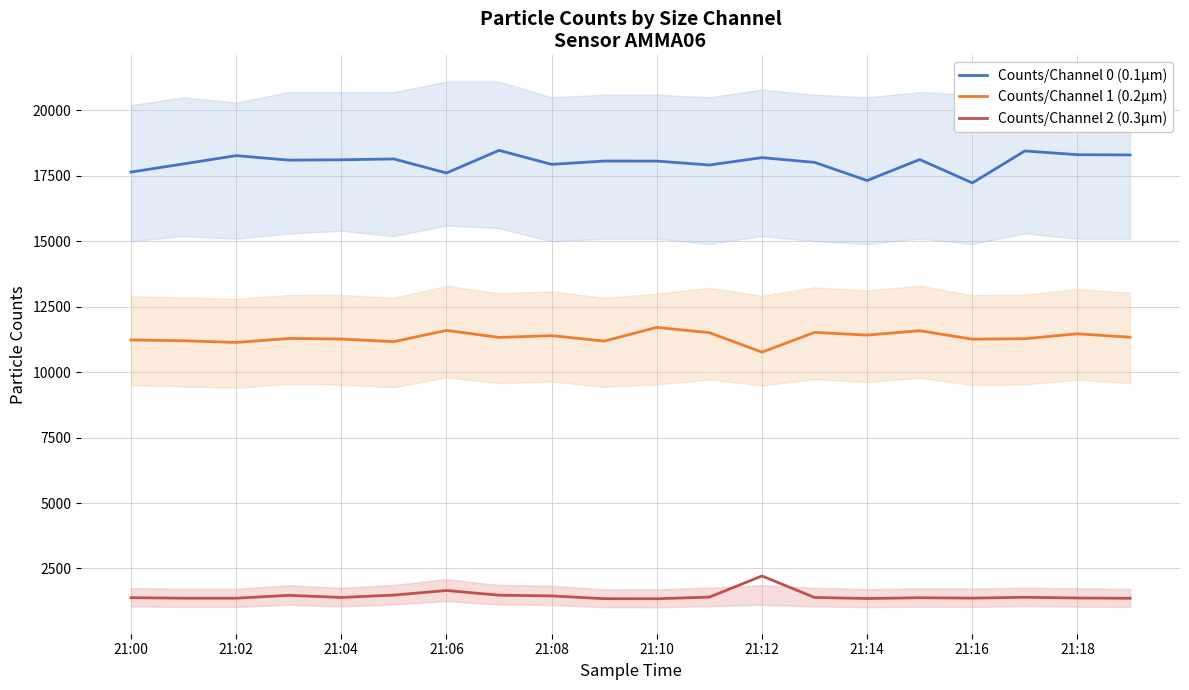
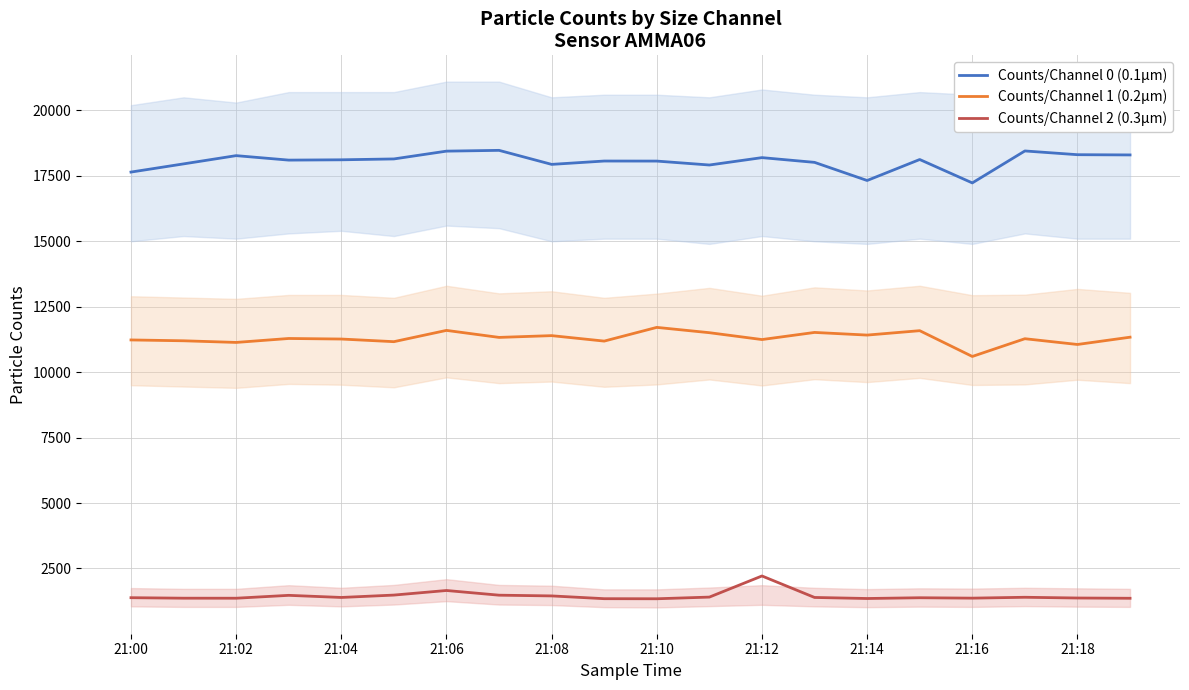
  {
    "Counts/Channel 0 (0.1µm)": {
      "21:00": 17600,
      "21:02": 18300,
      "21:04": 18100,
-     "21:06": 17600,
+     "21:06": 18400,
      "21:08": 17900,
      "21:10": 18100,
      "21:12": 18200,
      "21:14": 17300,
      "21:16": 17200,
      "21:18": 18300
    },
    "Counts/Channel 1 (0.2µm)": {
      "21:00": 11200,
      "21:02": 11100,
      "21:04": 11300,
      "21:06": 11600,
      "21:08": 11400,
      "21:10": 11700,
-     "21:12": 10800,
+     "21:12": 11200,
      "21:14": 11400,
-     "21:16": 11300,
-     "21:18": 11500
+     "21:16": 10600,
+     "21:18": 11100
    },
    "Counts/Channel 2 (0.3µm)": {
      "21:00": 1400,
      "21:02": 1400,
      "21:04": 1400,
      "21:06": 1700,
      "21:08": 1500,
      "21:10": 1300,
      "21:12": 2200,
      "21:14": 1400,
      "21:16": 1400,
      "21:18": 1400
    }
  }
